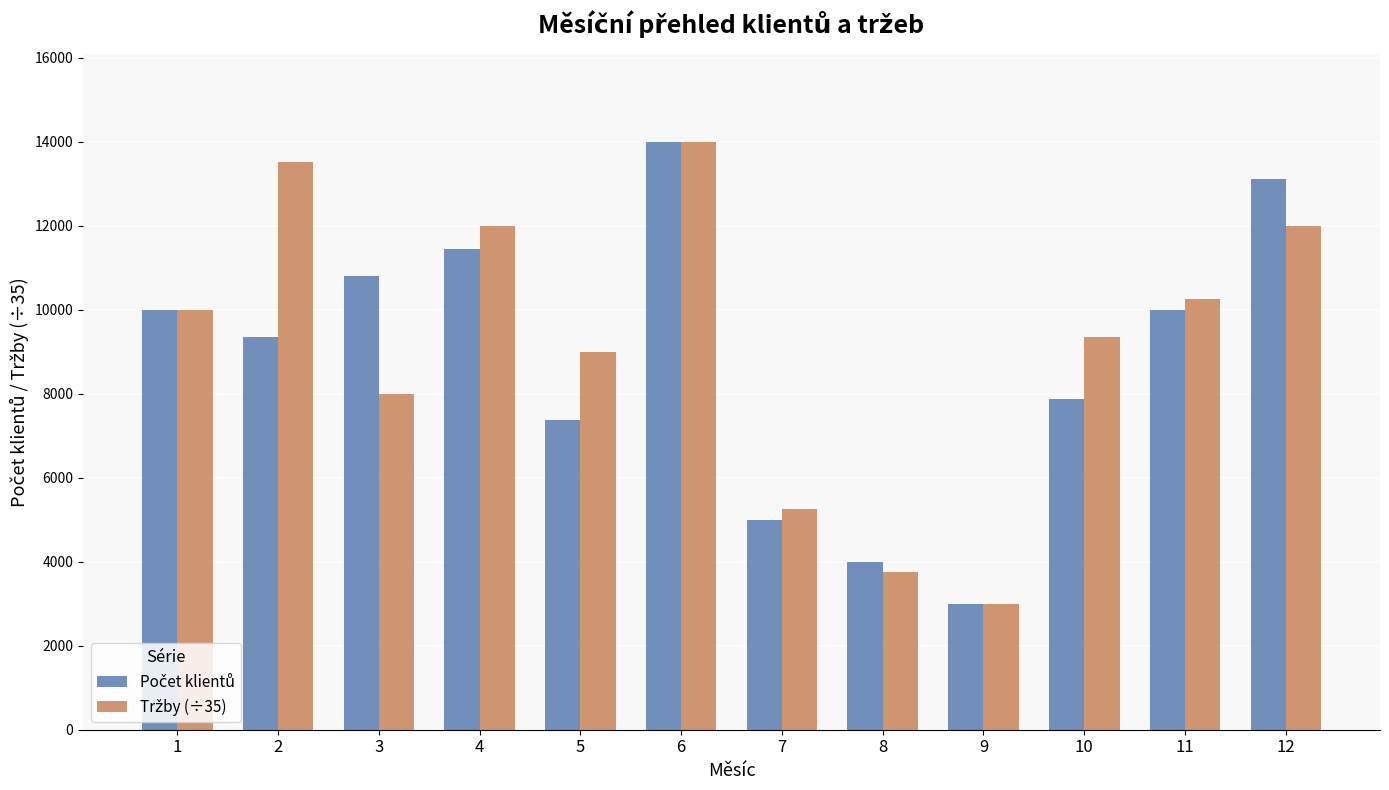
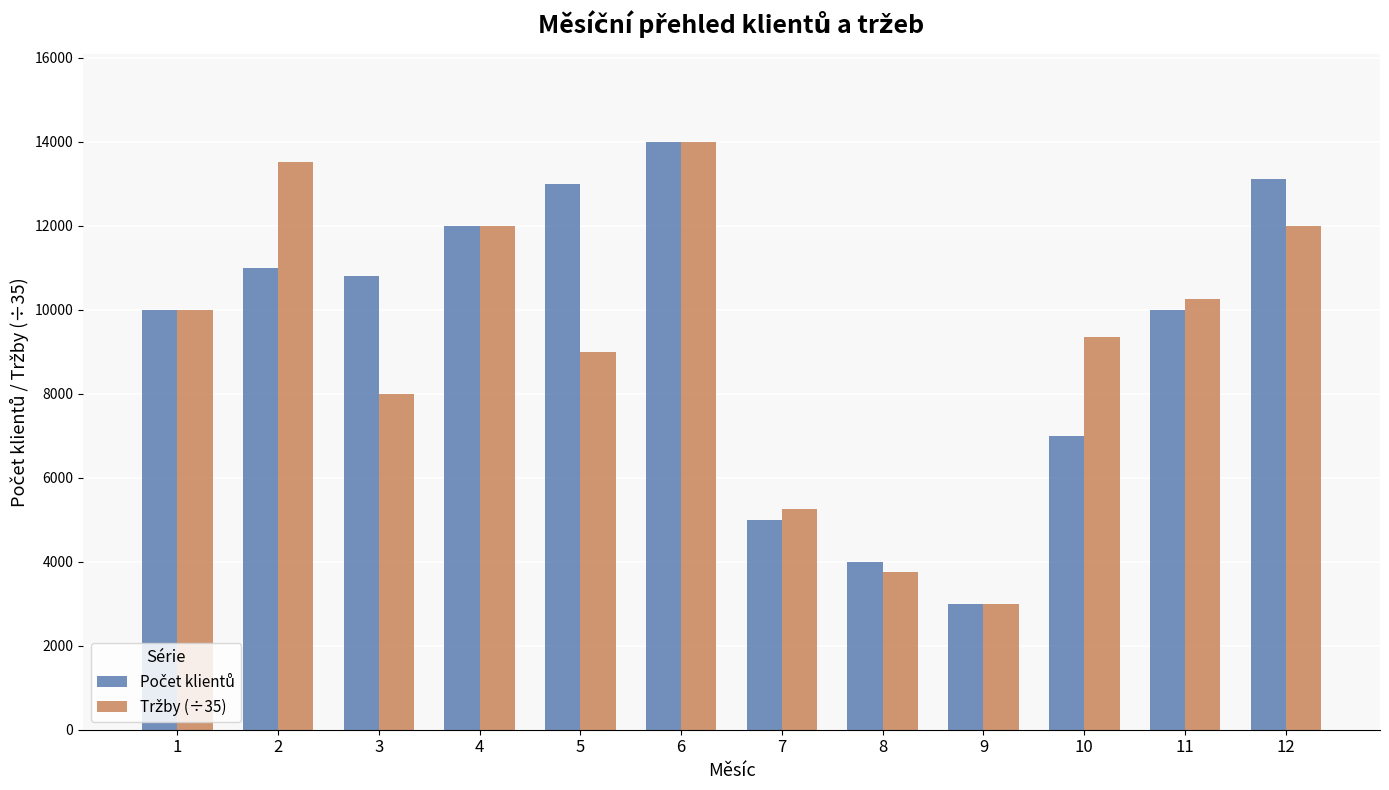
  {
    "Počet klientů": {
      "1": 10000,
-     "2": 9400,
+     "2": 11000,
      "3": 10800,
-     "4": 11500,
-     "5": 7400,
+     "4": 12000,
+     "5": 13000,
      "6": 14000,
      "7": 5000,
      "8": 4000,
      "9": 3000,
-     "10": 7900,
+     "10": 7000,
      "11": 10000,
      "12": 13100
    },
    "Tržby (÷35)": {
      "1": 10000,
      "2": 13500,
      "3": 8000,
      "4": 12000,
      "5": 9000,
      "6": 14000,
      "7": 5300,
      "8": 3800,
      "9": 3000,
      "10": 9400,
      "11": 10300,
      "12": 12000
    }
  }
